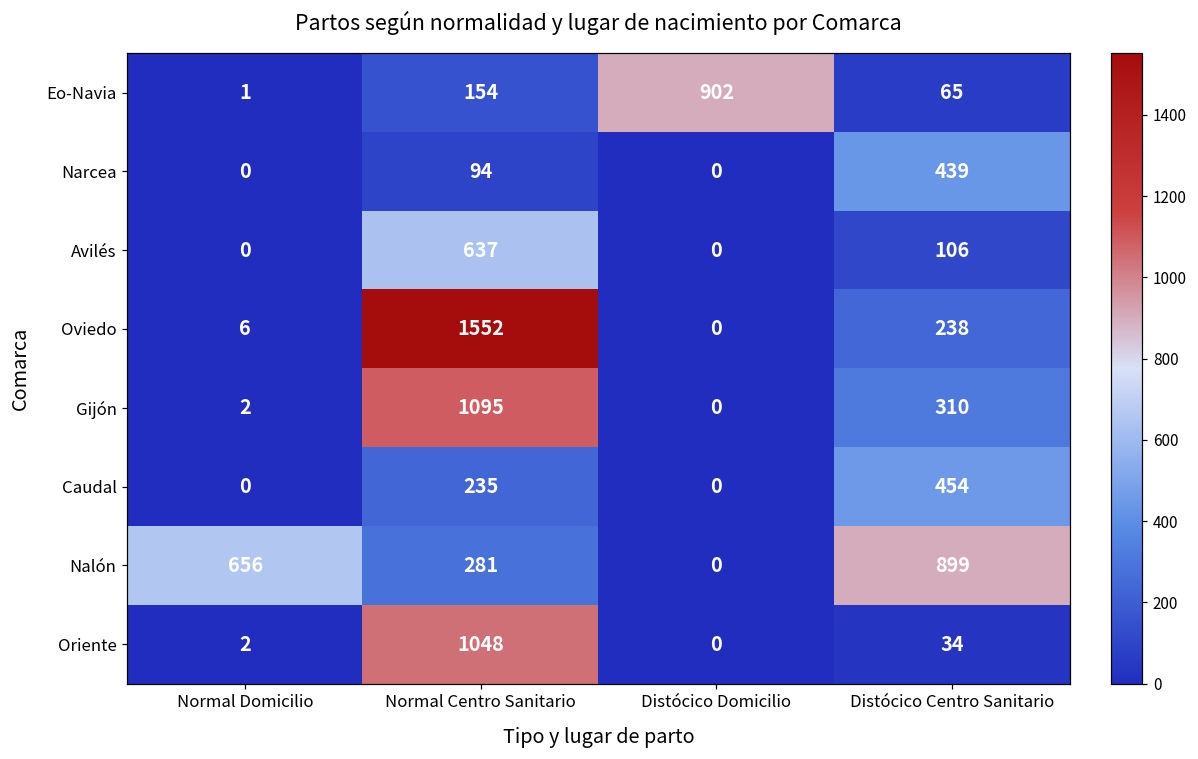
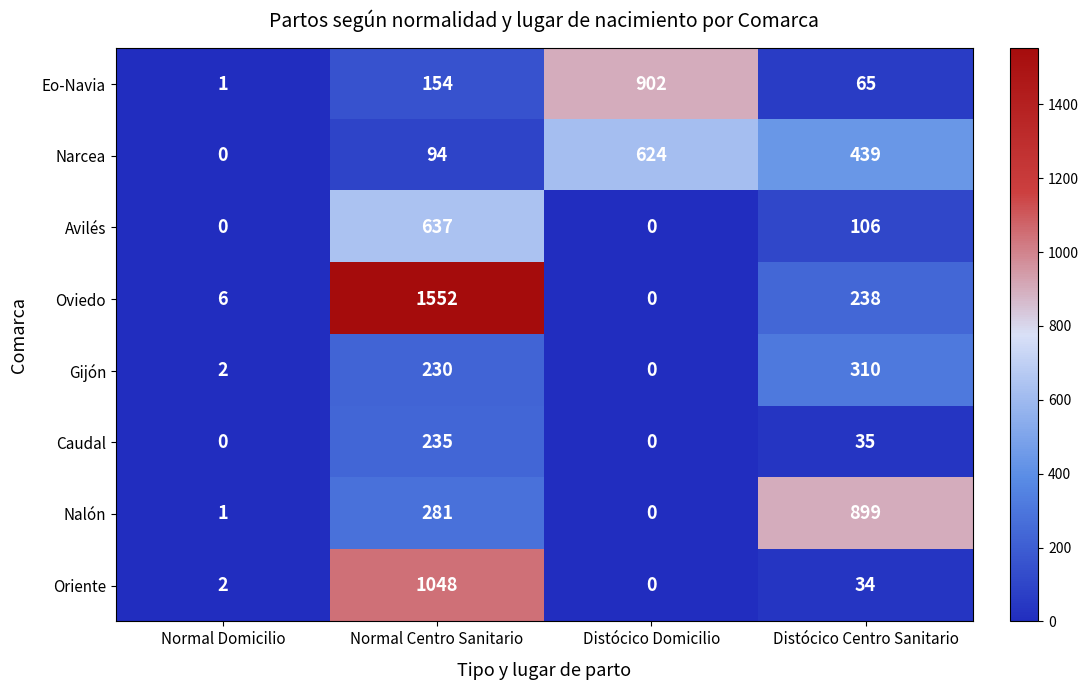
  {
    "Eo-Navia": {
      "Normal Domicilio": 1,
      "Normal Centro Sanitario": 154,
      "Distócico Domicilio": 902,
      "Distócico Centro Sanitario": 65
    },
    "Narcea": {
      "Normal Domicilio": 0,
      "Normal Centro Sanitario": 94,
-     "Distócico Domicilio": 0,
+     "Distócico Domicilio": 624,
      "Distócico Centro Sanitario": 439
    },
    "Avilés": {
      "Normal Domicilio": 0,
      "Normal Centro Sanitario": 637,
      "Distócico Domicilio": 0,
      "Distócico Centro Sanitario": 106
    },
    "Oviedo": {
      "Normal Domicilio": 6,
      "Normal Centro Sanitario": 1552,
      "Distócico Domicilio": 0,
      "Distócico Centro Sanitario": 238
    },
    "Gijón": {
      "Normal Domicilio": 2,
-     "Normal Centro Sanitario": 1095,
+     "Normal Centro Sanitario": 230,
      "Distócico Domicilio": 0,
      "Distócico Centro Sanitario": 310
    },
    "Caudal": {
      "Normal Domicilio": 0,
      "Normal Centro Sanitario": 235,
      "Distócico Domicilio": 0,
-     "Distócico Centro Sanitario": 454
+     "Distócico Centro Sanitario": 35
    },
    "Nalón": {
-     "Normal Domicilio": 656,
+     "Normal Domicilio": 1,
      "Normal Centro Sanitario": 281,
      "Distócico Domicilio": 0,
      "Distócico Centro Sanitario": 899
    },
    "Oriente": {
      "Normal Domicilio": 2,
      "Normal Centro Sanitario": 1048,
      "Distócico Domicilio": 0,
      "Distócico Centro Sanitario": 34
    }
  }
